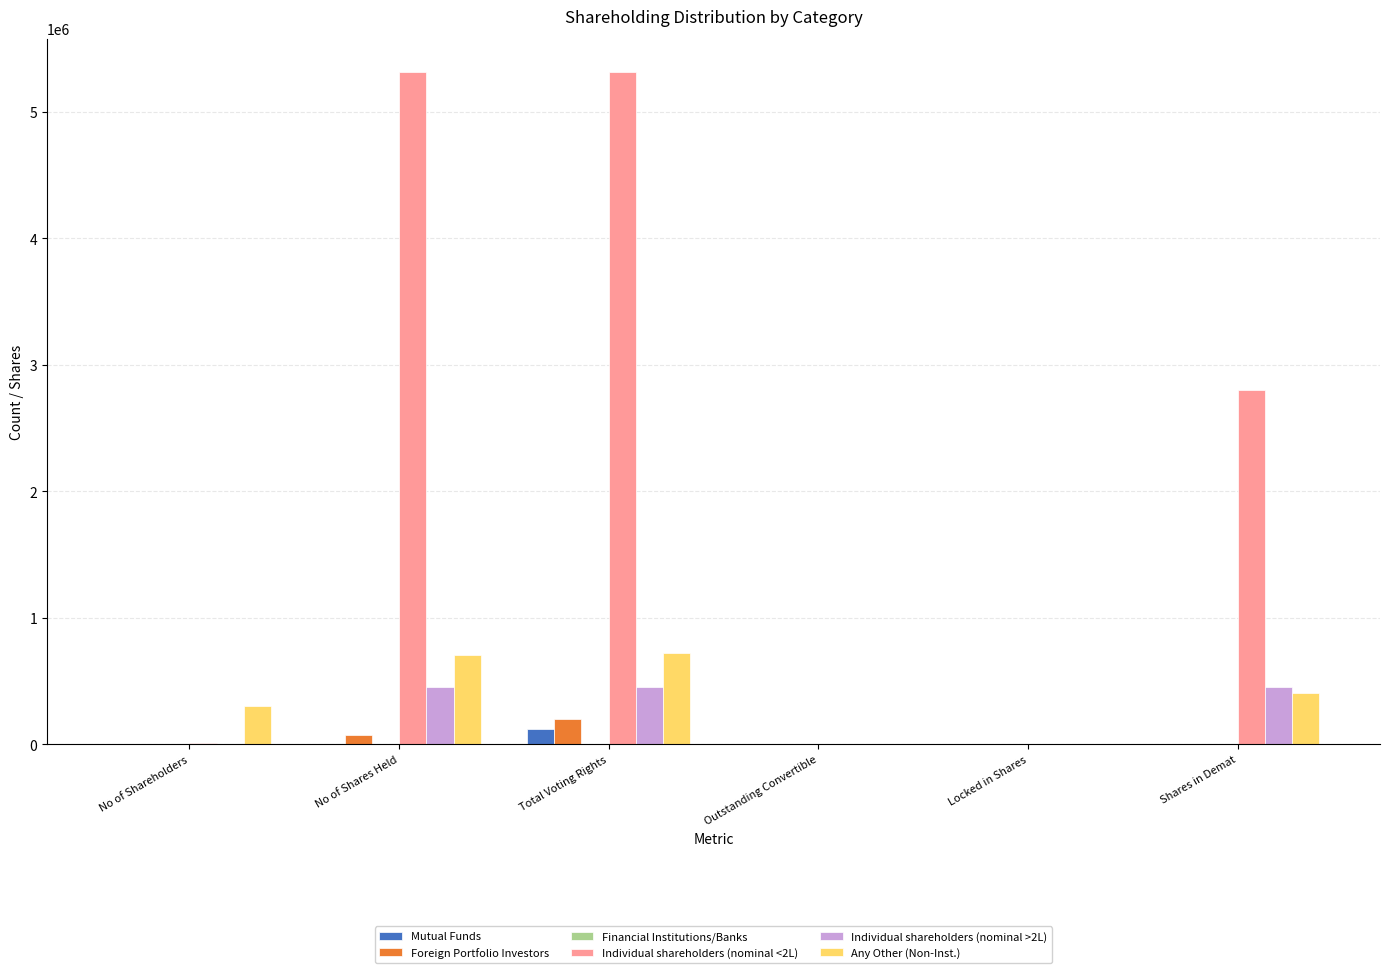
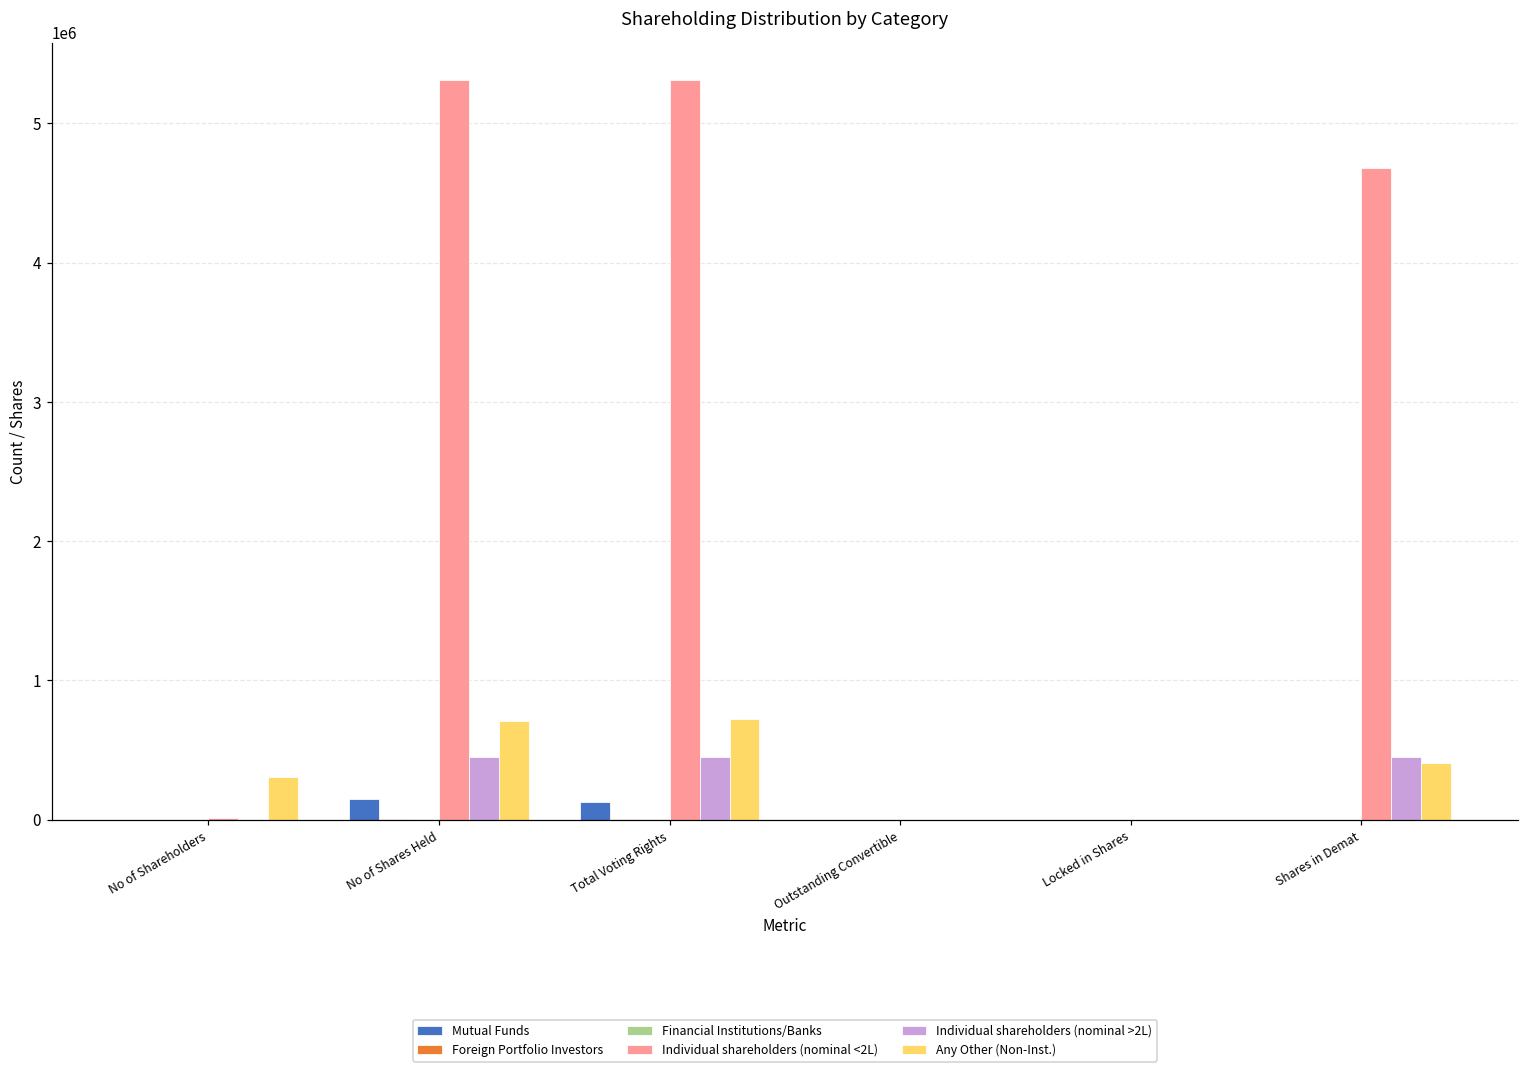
  {
    "Mutual Funds": {
-     "No of Shares Held": 10000,
+     "No of Shares Held": 150000,
      "Total Voting Rights": 120000,
      "Outstanding Convertible": 0,
      "Locked in Shares": 0,
      "Shares in Demat": 0
    },
    "Foreign Portfolio Investors": {
-     "No of Shares Held": 70000,
-     "Total Voting Rights": 200000,
+     "No of Shares Held": 0,
+     "Total Voting Rights": 0,
      "Outstanding Convertible": 0,
      "Locked in Shares": 0,
      "Shares in Demat": 0
    },
    "Financial Institutions/Banks": {
      "Outstanding Convertible": 0,
      "Locked in Shares": 0,
      "Shares in Demat": 0
    },
    "Individual shareholders (nominal <2L)": {
      "No of Shares Held": 5310000,
      "Total Voting Rights": 5310000,
      "Outstanding Convertible": 0,
      "Locked in Shares": 0,
-     "Shares in Demat": 2800000
+     "Shares in Demat": 4680000
    },
    "Individual shareholders (nominal >2L)": {
      "No of Shares Held": 450000,
      "Total Voting Rights": 450000,
      "Outstanding Convertible": 0,
      "Locked in Shares": 0,
      "Shares in Demat": 450000
    },
    "Any Other (Non-Inst.)": {
      "No of Shareholders": 310000,
      "No of Shares Held": 700000,
      "Total Voting Rights": 720000,
      "Outstanding Convertible": 0,
      "Locked in Shares": 0,
      "Shares in Demat": 410000
    }
  }
